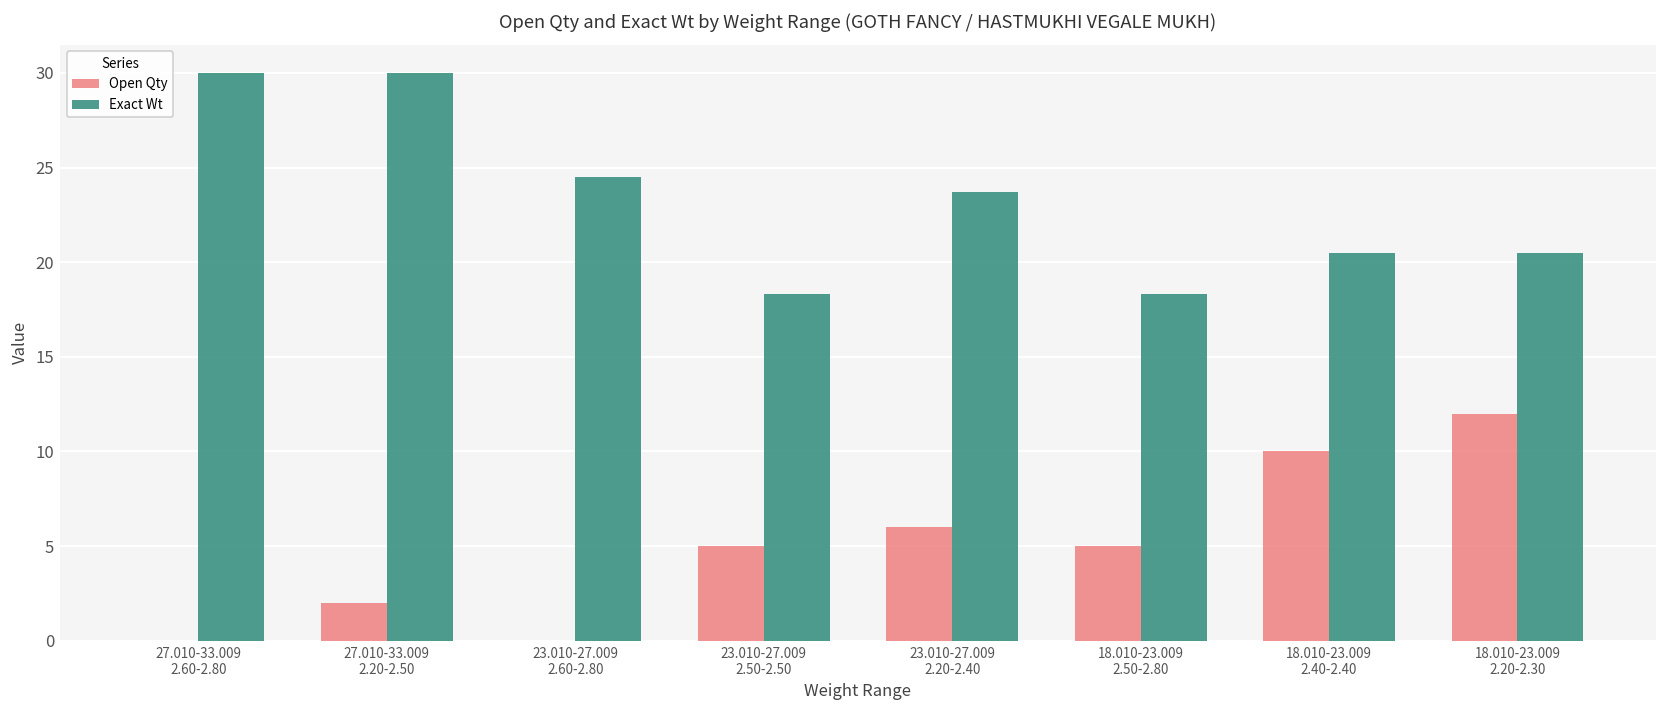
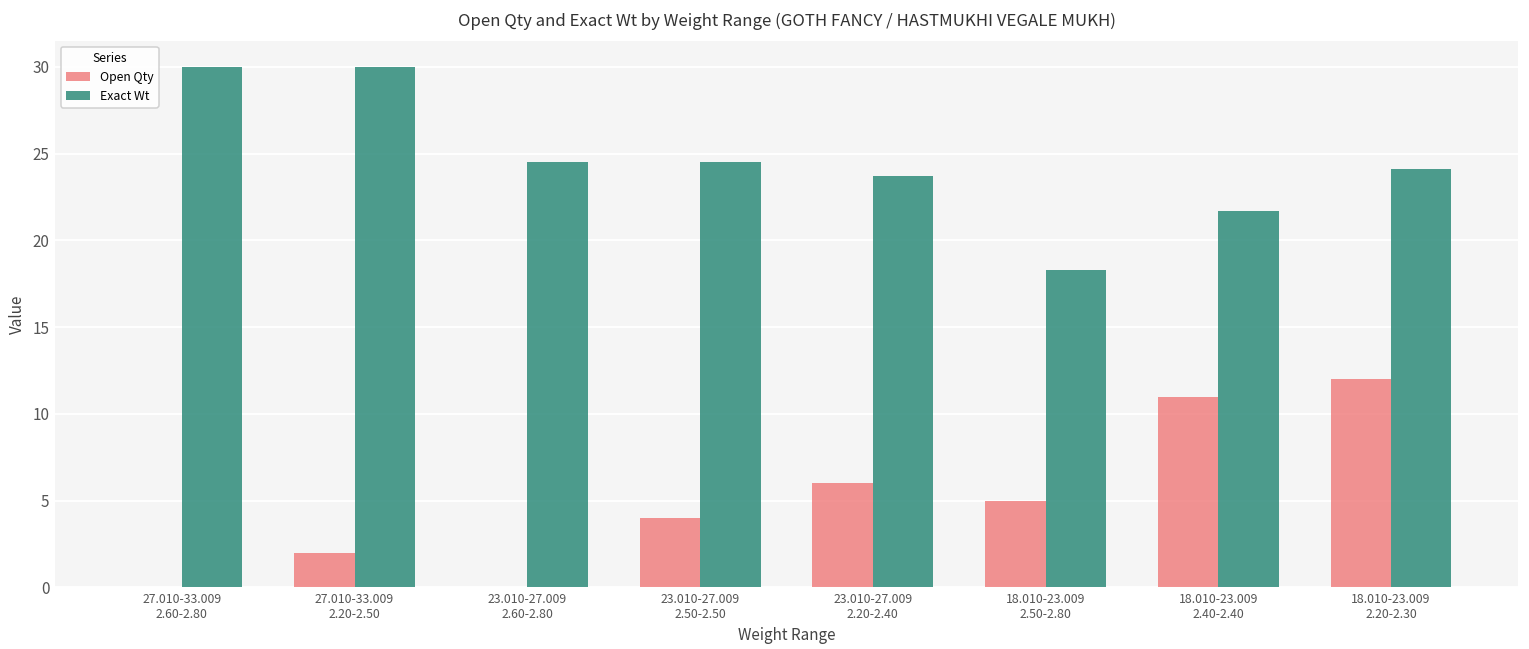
  {
    "Open Qty": {
      "27.010-33.009 2.60-2.80": 0,
      "27.010-33.009 2.20-2.50": 2,
      "23.010-27.009 2.60-2.80": 0,
-     "23.010-27.009 2.50-2.50": 5,
+     "23.010-27.009 2.50-2.50": 4,
      "23.010-27.009 2.20-2.40": 6,
      "18.010-23.009 2.50-2.80": 5,
-     "18.010-23.009 2.40-2.40": 10,
+     "18.010-23.009 2.40-2.40": 11,
      "18.010-23.009 2.20-2.30": 12
    },
    "Exact Wt": {
      "27.010-33.009 2.60-2.80": 30.0,
      "27.010-33.009 2.20-2.50": 30.0,
      "23.010-27.009 2.60-2.80": 24.5,
-     "23.010-27.009 2.50-2.50": 18.3,
+     "23.010-27.009 2.50-2.50": 24.5,
      "23.010-27.009 2.20-2.40": 23.7,
      "18.010-23.009 2.50-2.80": 18.3,
-     "18.010-23.009 2.40-2.40": 20.5,
-     "18.010-23.009 2.20-2.30": 20.5
+     "18.010-23.009 2.40-2.40": 21.7,
+     "18.010-23.009 2.20-2.30": 24.1
    }
  }
